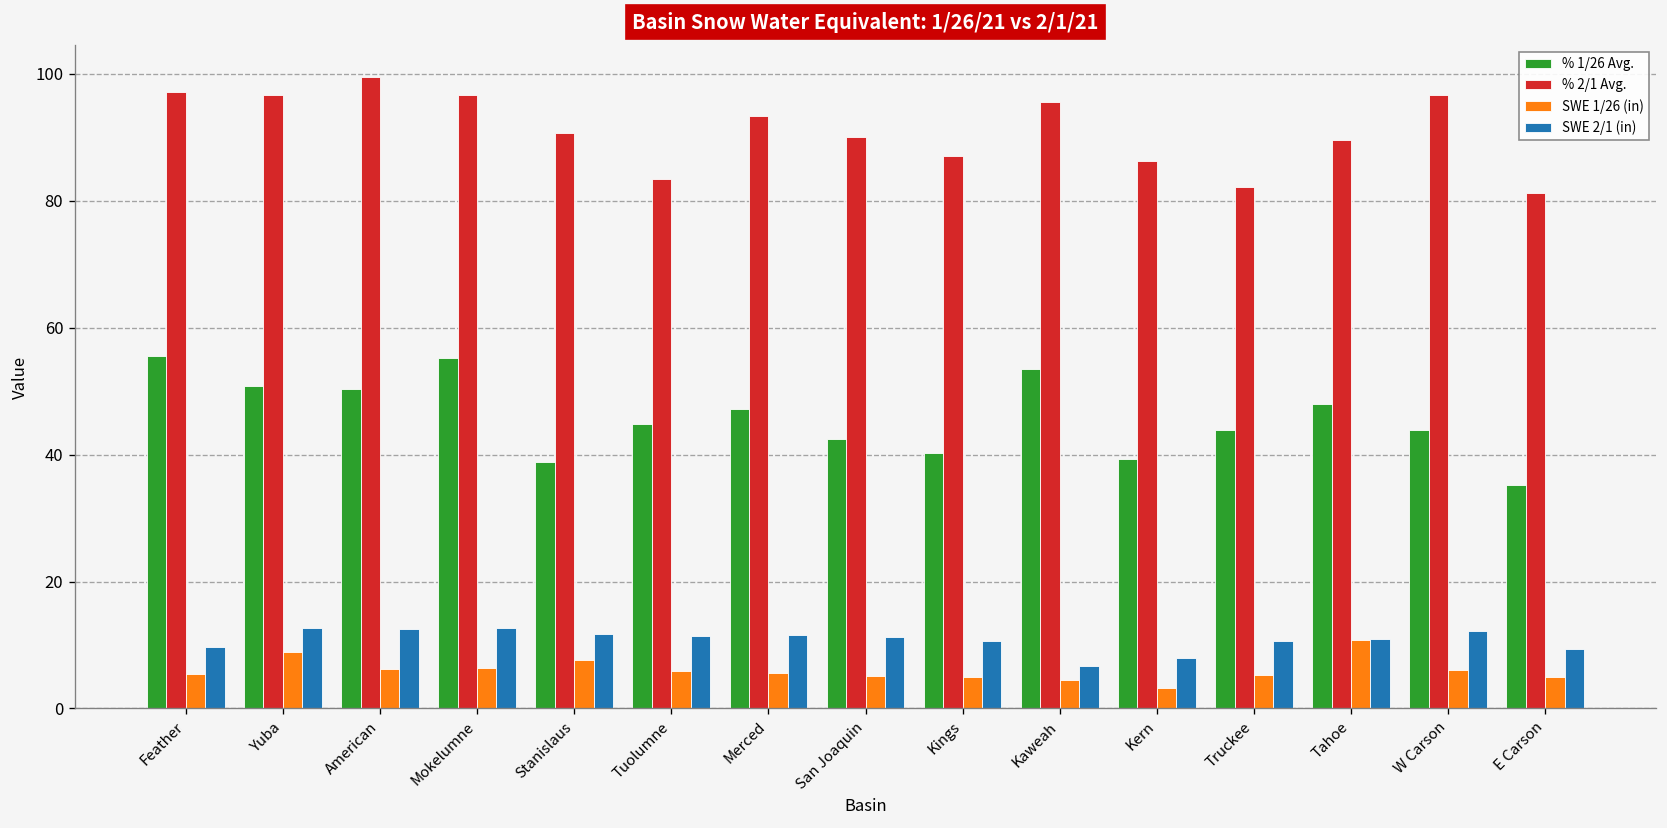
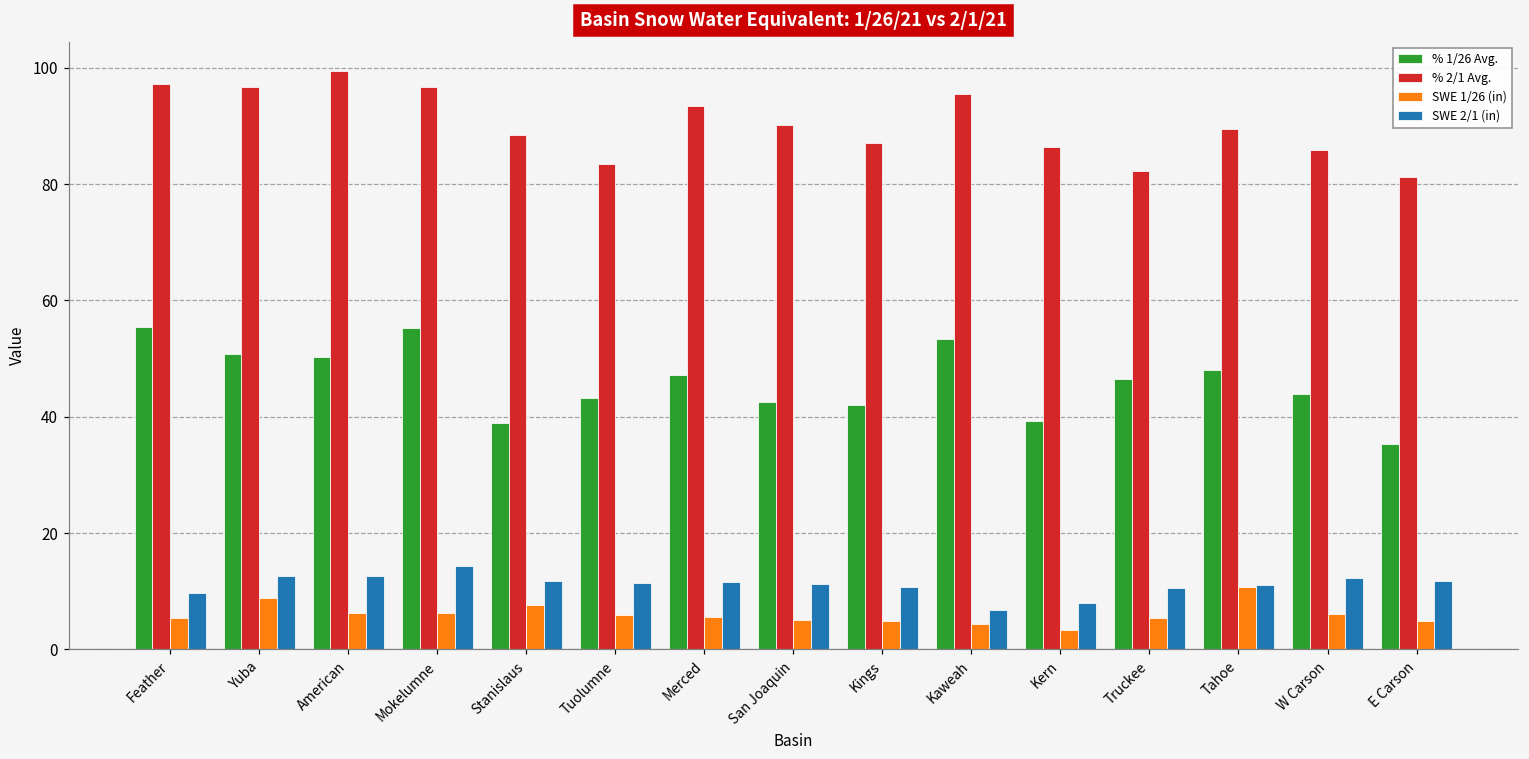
  {
    "% 1/26 Avg.": {
      "Feather": 56,
      "Yuba": 51,
      "American": 50,
      "Mokelumne": 55,
      "Stanislaus": 39,
-     "Tuolumne": 45,
+     "Tuolumne": 43,
      "Merced": 47,
      "San Joaquin": 43,
-     "Kings": 40,
+     "Kings": 42,
      "Kaweah": 53,
      "Kern": 39,
-     "Truckee": 44,
+     "Truckee": 46,
      "Tahoe": 48,
      "W Carson": 44,
      "E Carson": 35
    },
    "% 2/1 Avg.": {
      "Feather": 97,
      "Yuba": 97,
      "American": 99,
      "Mokelumne": 97,
-     "Stanislaus": 91,
+     "Stanislaus": 88,
      "Tuolumne": 83,
      "Merced": 93,
      "San Joaquin": 90,
      "Kings": 87,
      "Kaweah": 96,
      "Kern": 86,
      "Truckee": 82,
      "Tahoe": 90,
-     "W Carson": 97,
+     "W Carson": 86,
      "E Carson": 81
    },
    "SWE 1/26 (in)": {
      "Feather": 5,
      "Yuba": 9,
      "American": 6,
      "Mokelumne": 6,
      "Stanislaus": 8,
      "Tuolumne": 6,
      "Merced": 6,
      "San Joaquin": 5,
      "Kings": 5,
      "Kaweah": 4,
      "Kern": 3,
      "Truckee": 5,
      "Tahoe": 11,
      "W Carson": 6,
      "E Carson": 5
    },
    "SWE 2/1 (in)": {
      "Feather": 10,
      "Yuba": 13,
      "American": 13,
-     "Mokelumne": 13,
+     "Mokelumne": 14,
      "Stanislaus": 12,
      "Tuolumne": 11,
      "Merced": 12,
      "San Joaquin": 11,
      "Kings": 11,
      "Kaweah": 7,
      "Kern": 8,
      "Truckee": 11,
      "Tahoe": 11,
      "W Carson": 12,
-     "E Carson": 9
+     "E Carson": 12
    }
  }
